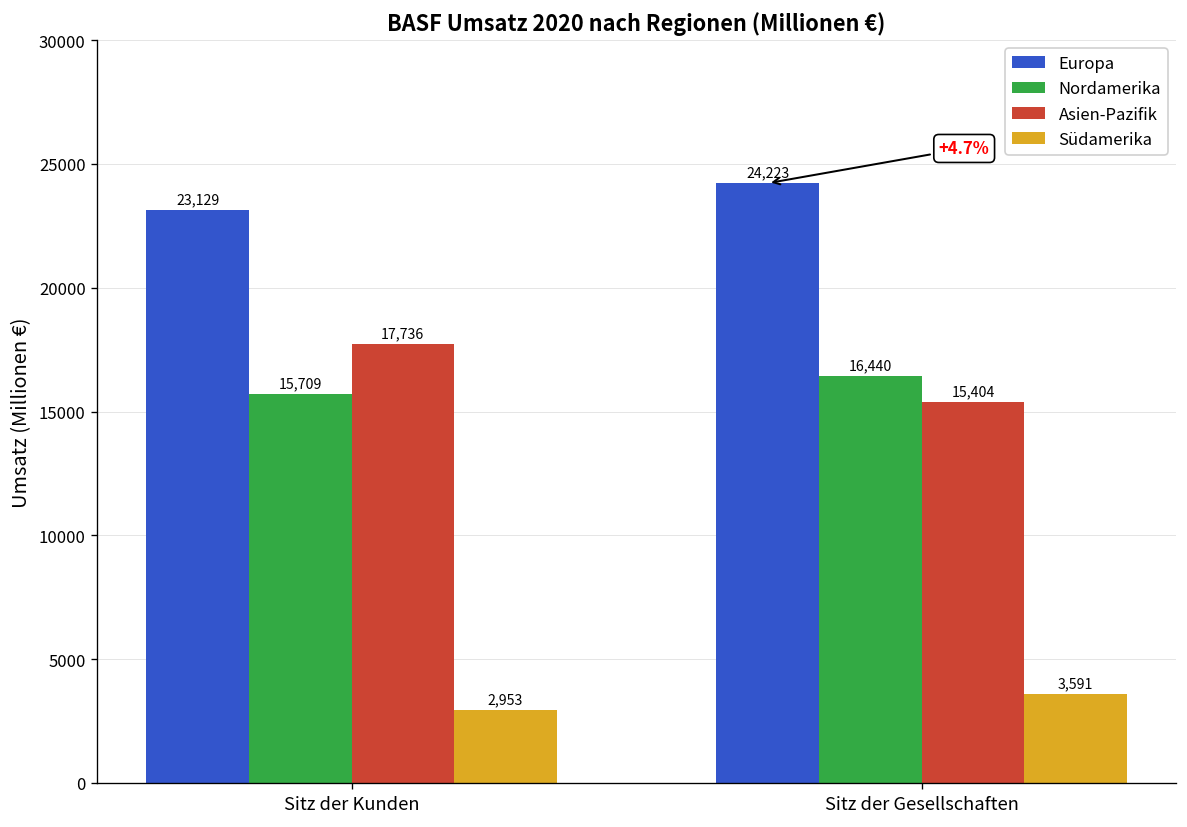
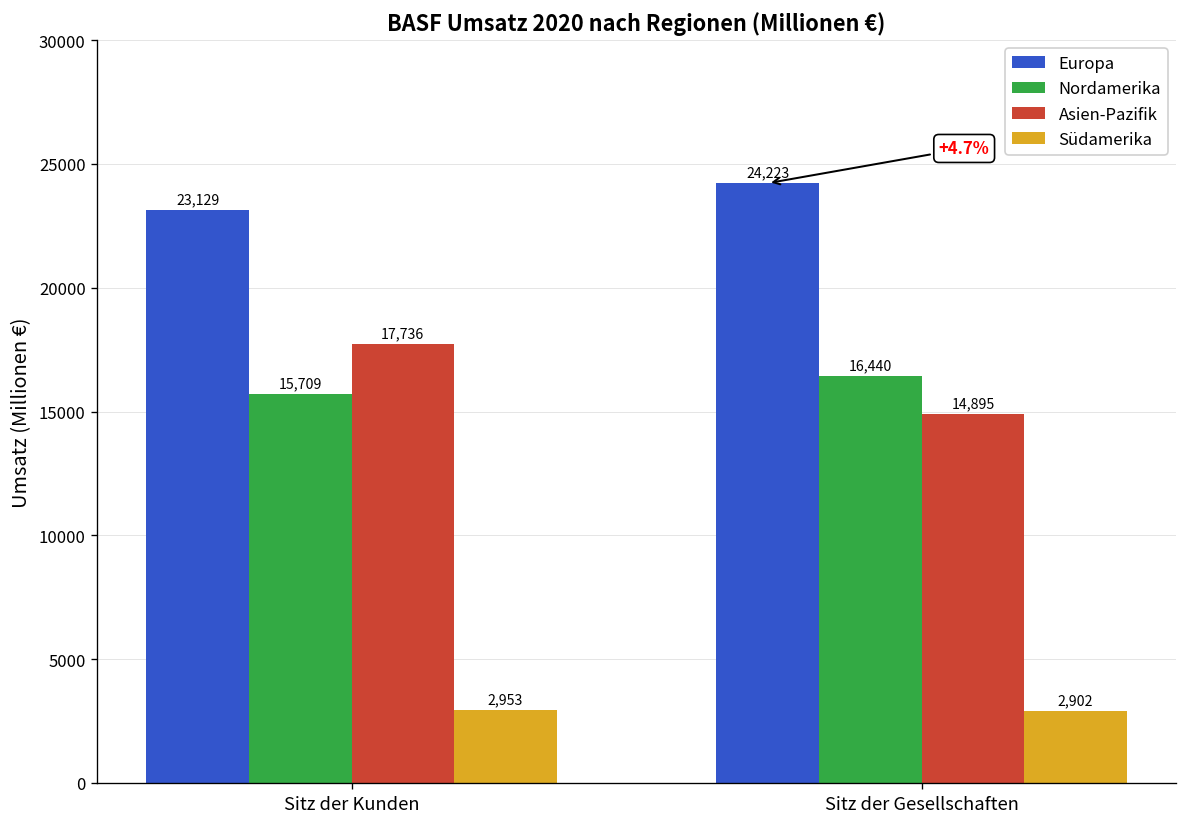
  {
    "Europa": {
      "Sitz der Kunden": "23,129"
    },
    "Nordamerika": {
      "Sitz der Kunden": "15,709",
      "Sitz der Gesellschaften": "16,440"
    },
    "Asien-Pazifik": {
      "Sitz der Kunden": "17,736",
-     "Sitz der Gesellschaften": "15,404"
+     "Sitz der Gesellschaften": "14,895"
    },
    "Südamerika": {
      "Sitz der Kunden": "2,953",
-     "Sitz der Gesellschaften": "3,591"
+     "Sitz der Gesellschaften": "2,902"
    }
  }
